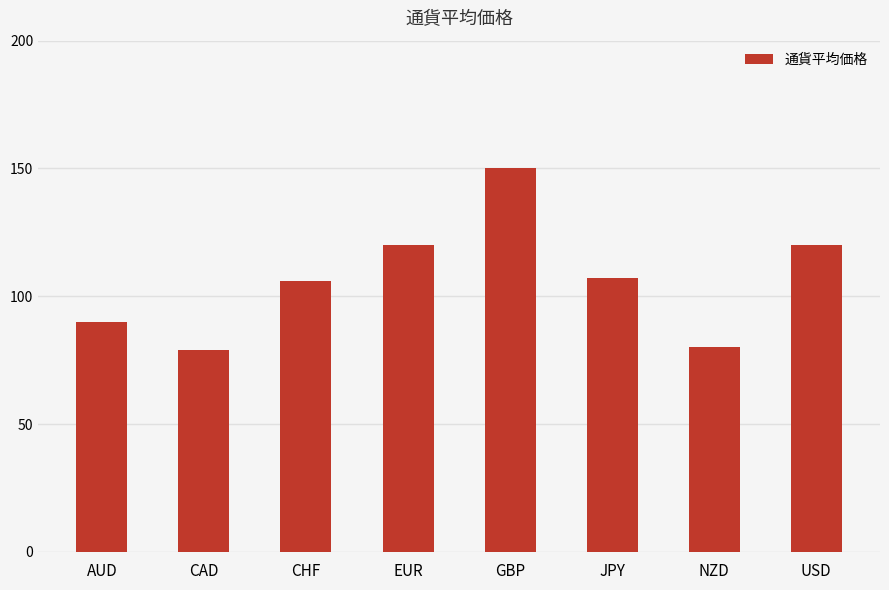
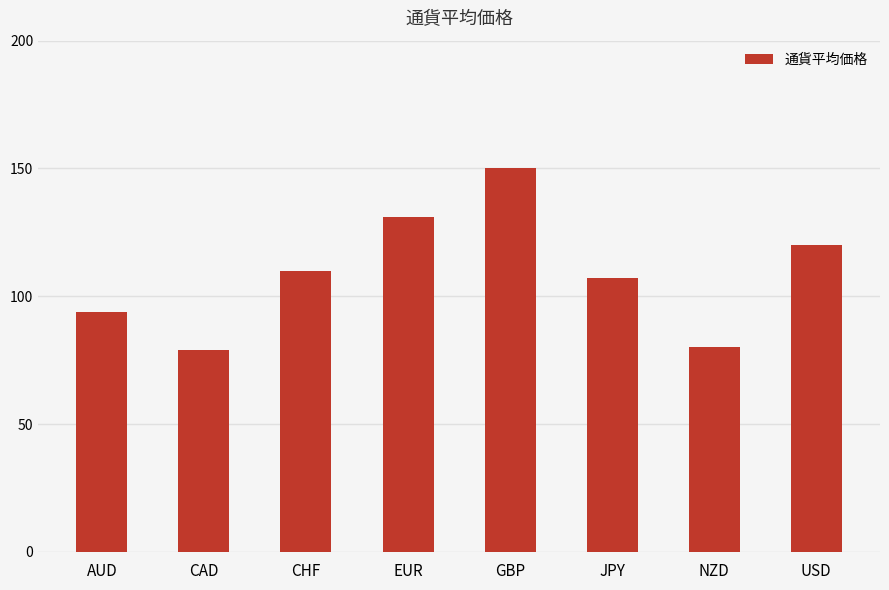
  {
-   "AUD": 90,
+   "AUD": 94,
    "CAD": 79,
-   "CHF": 106,
-   "EUR": 120,
+   "CHF": 110,
+   "EUR": 131,
    "GBP": 150,
    "JPY": 107,
    "NZD": 80,
    "USD": 120
  }
